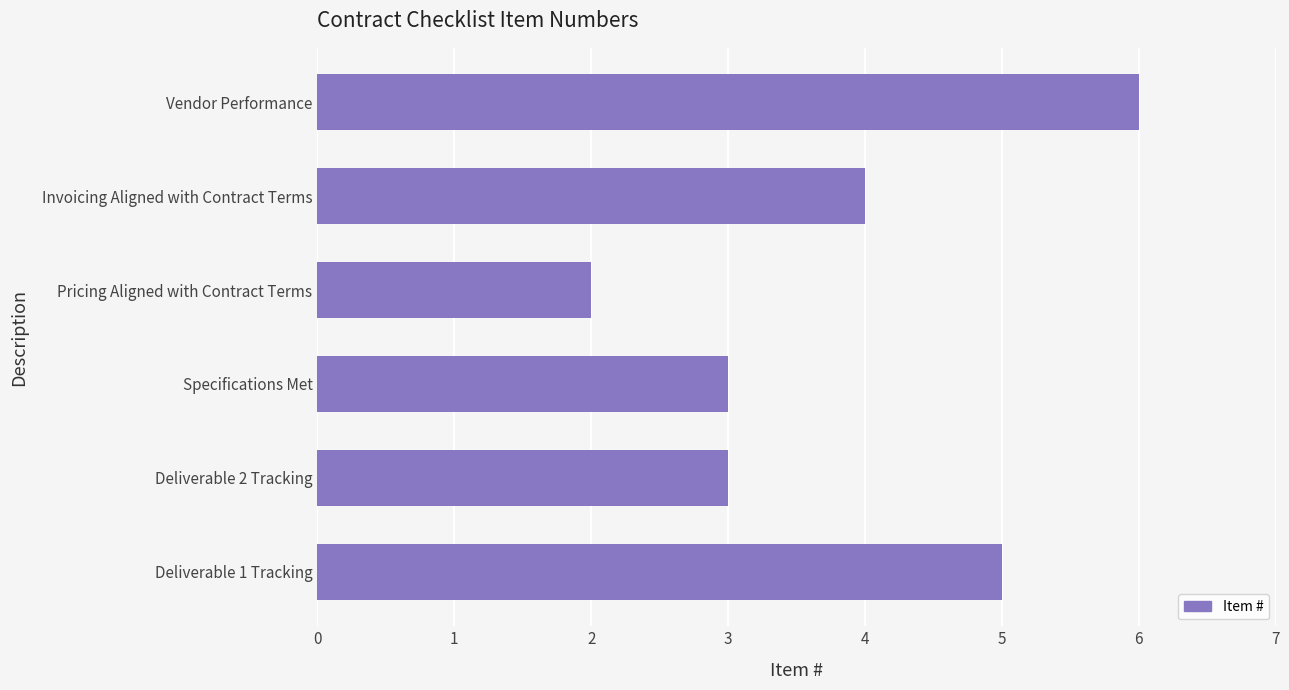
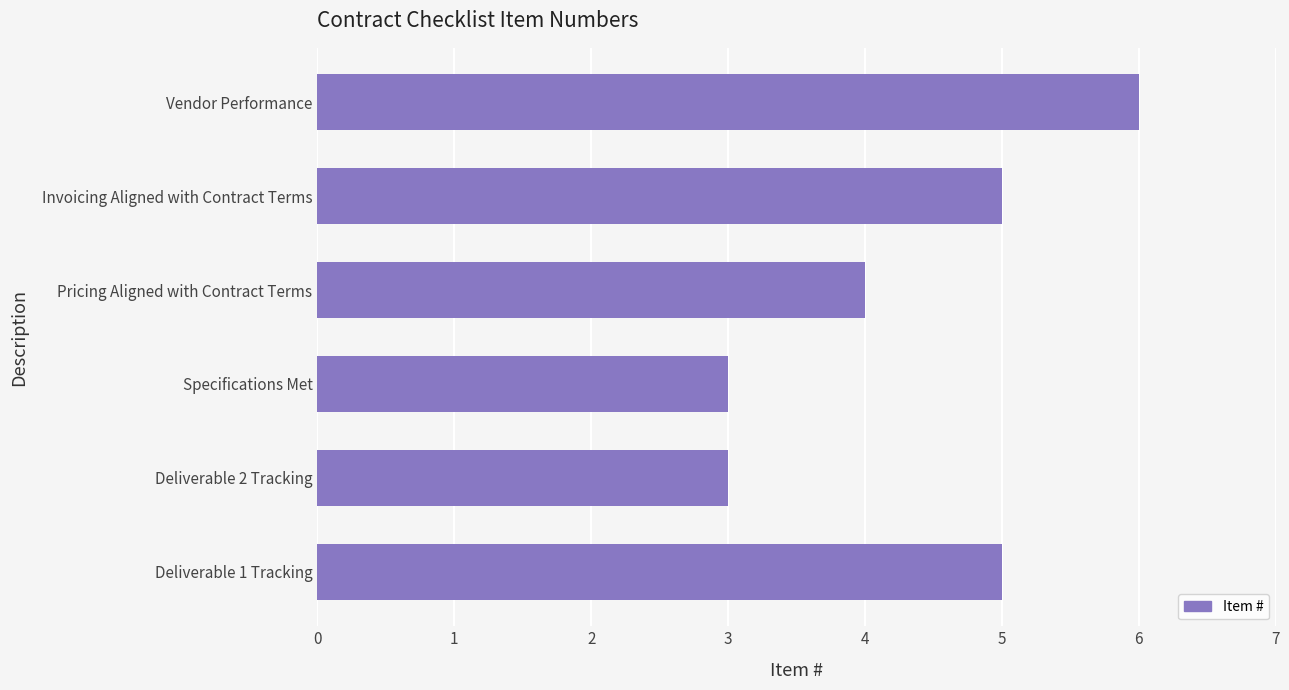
  {
    "Vendor Performance": 6,
-   "Invoicing Aligned with Contract Terms": 4,
-   "Pricing Aligned with Contract Terms": 2,
+   "Invoicing Aligned with Contract Terms": 5,
+   "Pricing Aligned with Contract Terms": 4,
    "Specifications Met": 3,
    "Deliverable 2 Tracking": 3,
    "Deliverable 1 Tracking": 5
  }
